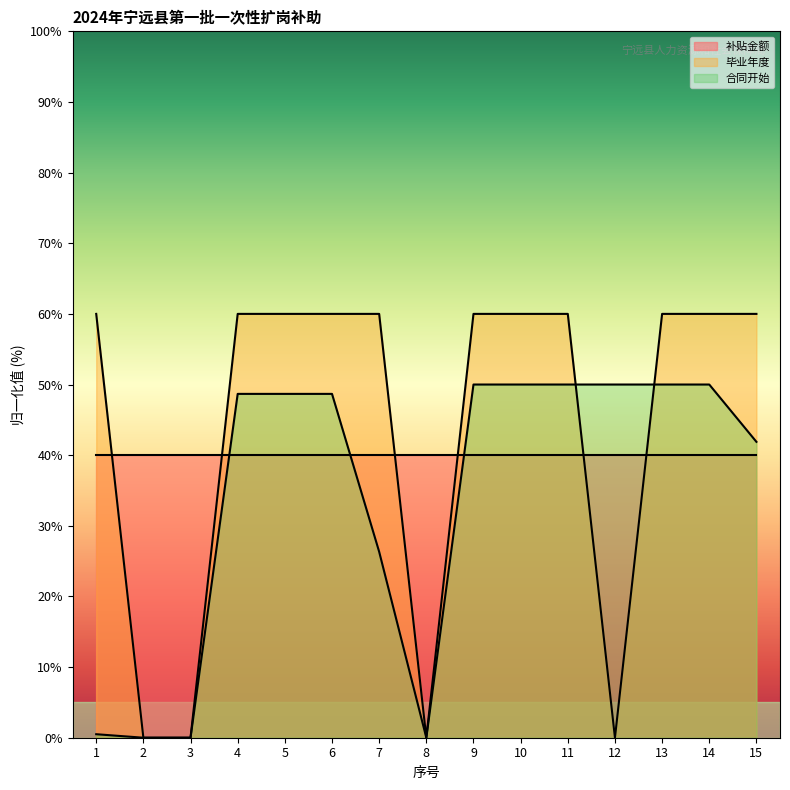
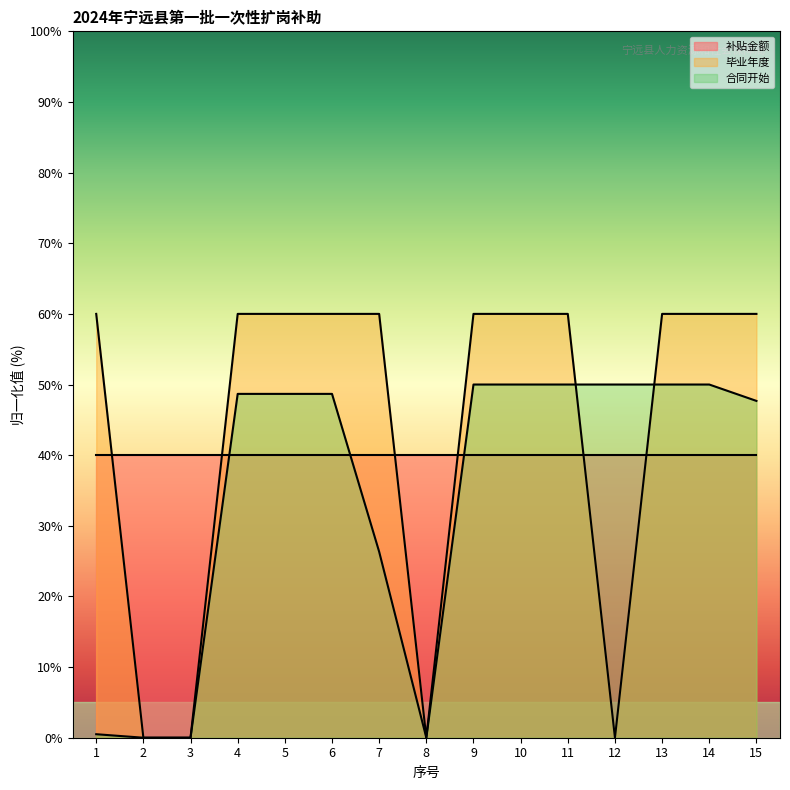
  {
    "补贴金额": {
      "1": "40%",
      "2": "40%",
      "3": "40%",
      "4": "40%",
      "5": "40%",
      "6": "40%",
      "7": "40%",
      "8": "40%",
      "9": "40%",
      "10": "40%",
      "11": "40%",
      "12": "40%",
      "13": "40%",
      "14": "40%",
      "15": "40%"
    },
    "毕业年度": {
      "1": "60%",
      "4": "60%",
      "5": "60%",
      "6": "60%",
      "7": "60%",
      "9": "60%",
      "10": "60%",
      "11": "60%",
      "13": "60%",
      "14": "60%",
      "15": "60%"
    },
    "合同开始": {
      "4": "49%",
      "5": "49%",
      "6": "49%",
      "7": "26%",
      "9": "50%",
      "10": "50%",
      "11": "50%",
      "12": "50%",
      "13": "50%",
      "14": "50%",
-     "15": "42%"
+     "15": "48%"
    }
  }
